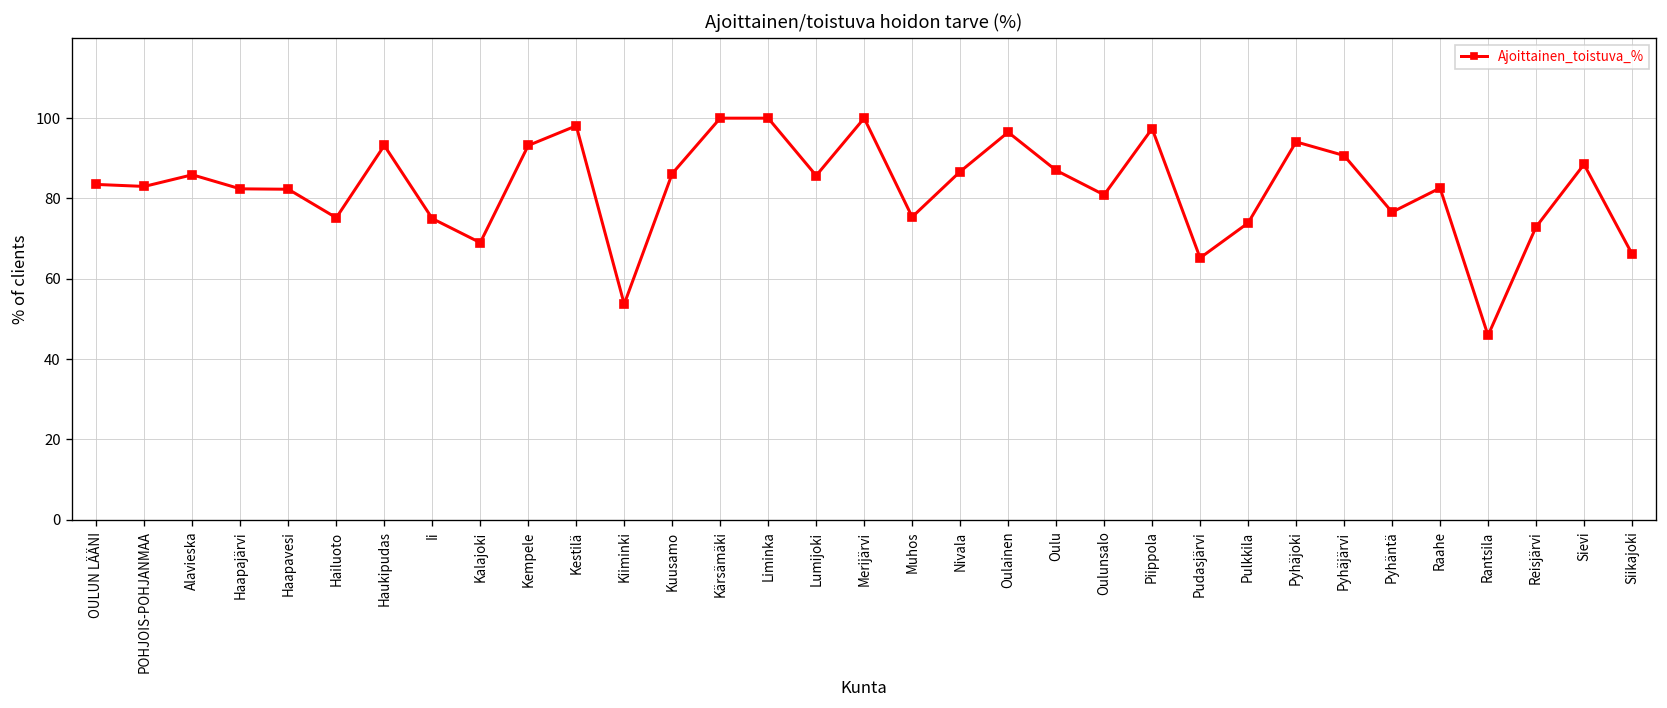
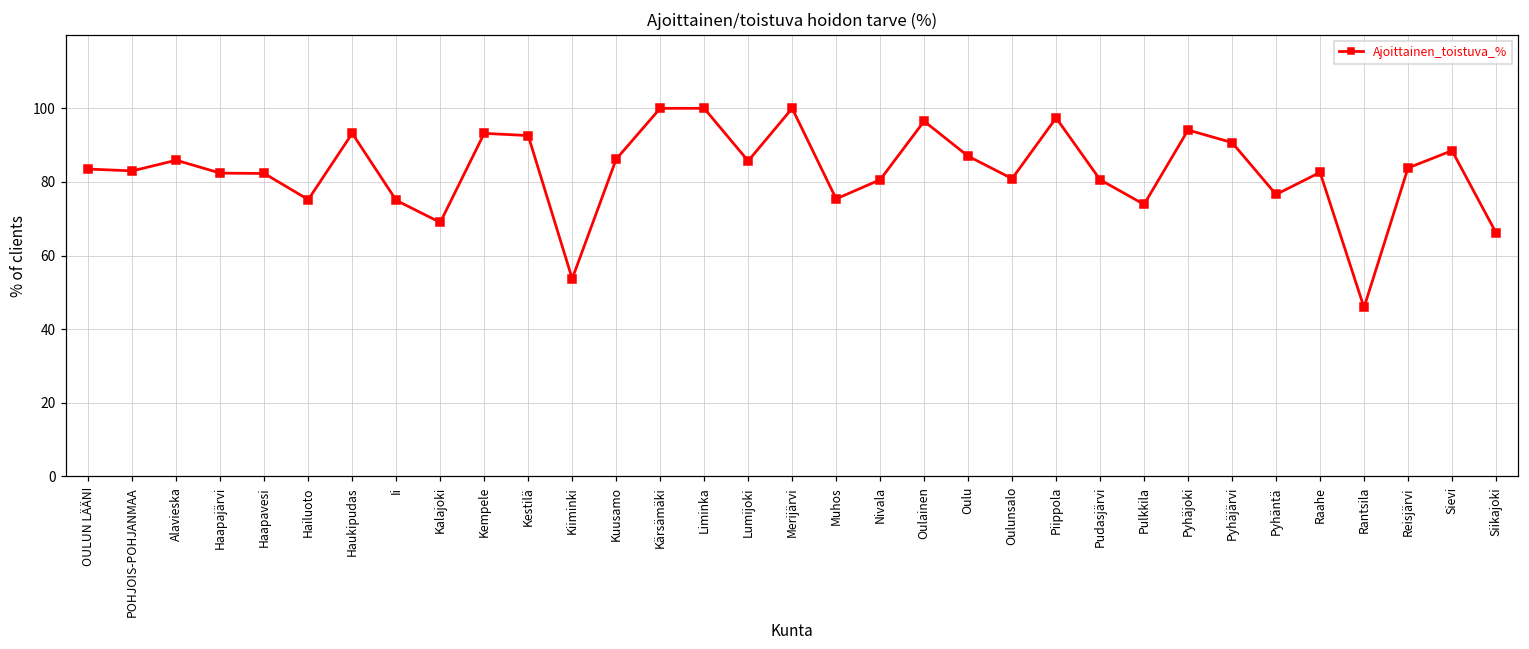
  {
    "OULUN LÄÄNI": 84,
    "POHJOIS-POHJANMAA": 83,
    "Alavieska": 86,
    "Haapajärvi": 82,
    "Haapavesi": 82,
    "Hailuoto": 75,
    "Haukipudas": 93,
    "Ii": 75,
    "Kalajoki": 69,
    "Kempele": 93,
-   "Kestilä": 98,
+   "Kestilä": 93,
    "Kiiminki": 54,
    "Kuusamo": 86,
    "Kärsämäki": 100,
    "Liminka": 100,
    "Lumijoki": 86,
    "Merijärvi": 100,
    "Muhos": 75,
-   "Nivala": 87,
+   "Nivala": 81,
    "Oulainen": 97,
    "Oulu": 87,
    "Oulunsalo": 81,
    "Piippola": 97,
-   "Pudasjärvi": 65,
+   "Pudasjärvi": 81,
    "Pulkkila": 74,
    "Pyhäjoki": 94,
    "Pyhäjärvi": 91,
    "Pyhäntä": 77,
    "Raahe": 83,
    "Rantsila": 46,
-   "Reisjärvi": 73,
+   "Reisjärvi": 84,
    "Sievi": 89,
    "Siikajoki": 66
  }
